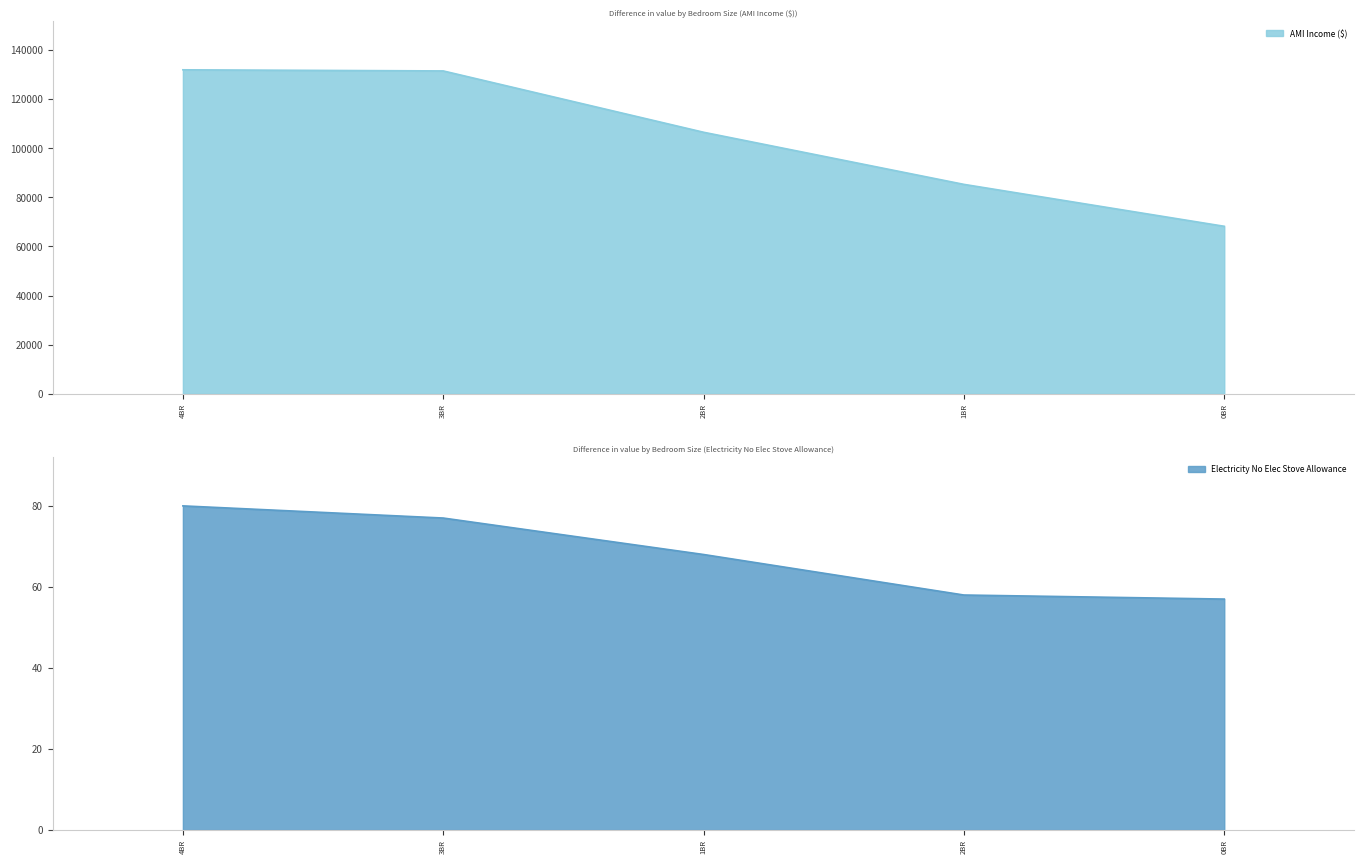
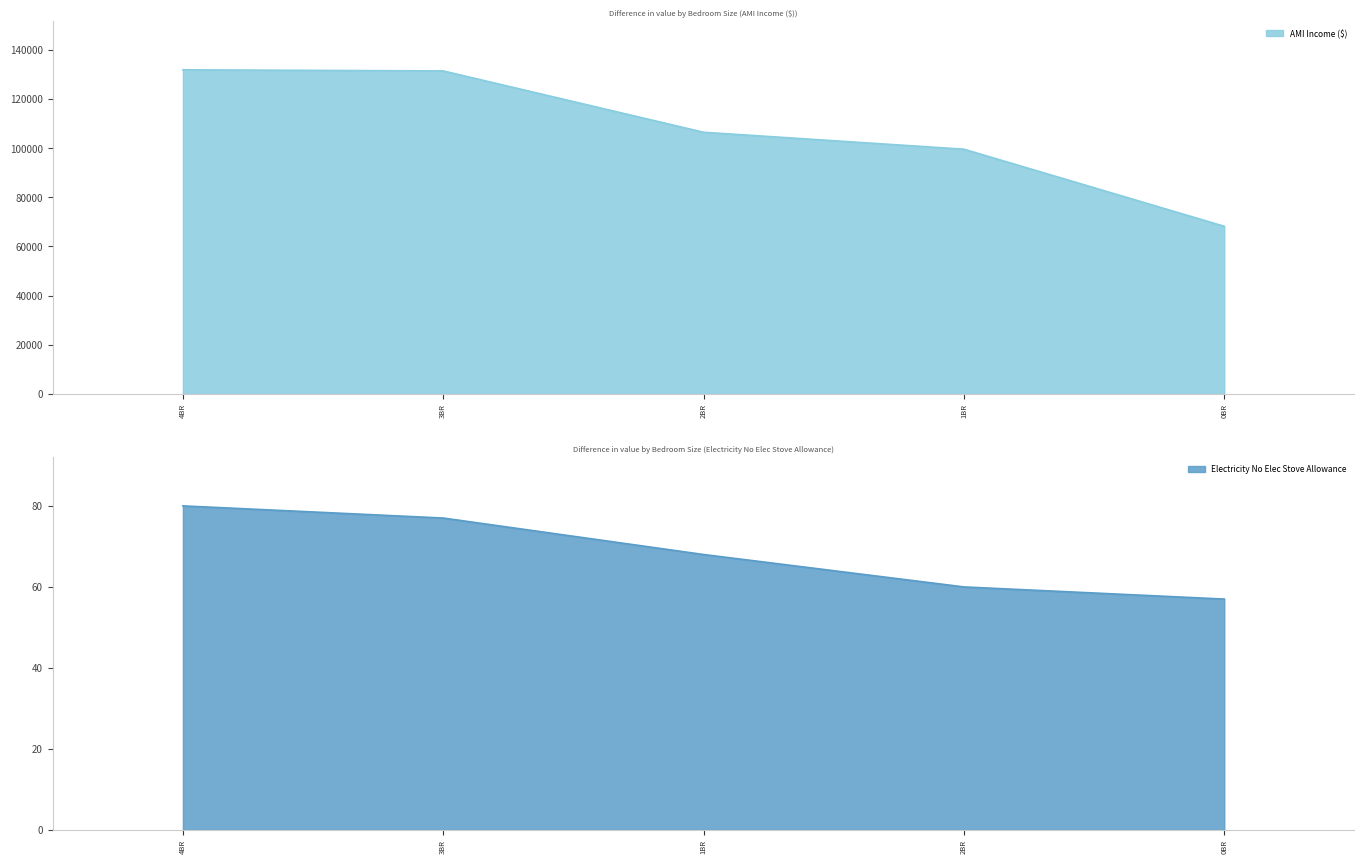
  {
    "Difference in value by Bedroom Size (AMI Income ($))": {
      "4BR": 132000,
      "3BR": 131000,
      "2BR": 106000,
-     "1BR": 85000,
+     "1BR": 100000,
      "0BR": 68000
    },
    "Difference in value by Bedroom Size (Electricity No Elec Stove Allowance)": {
      "4BR": 80,
      "3BR": 77,
      "1BR": 68,
-     "2BR": 58,
+     "2BR": 60,
      "0BR": 57
    }
  }
